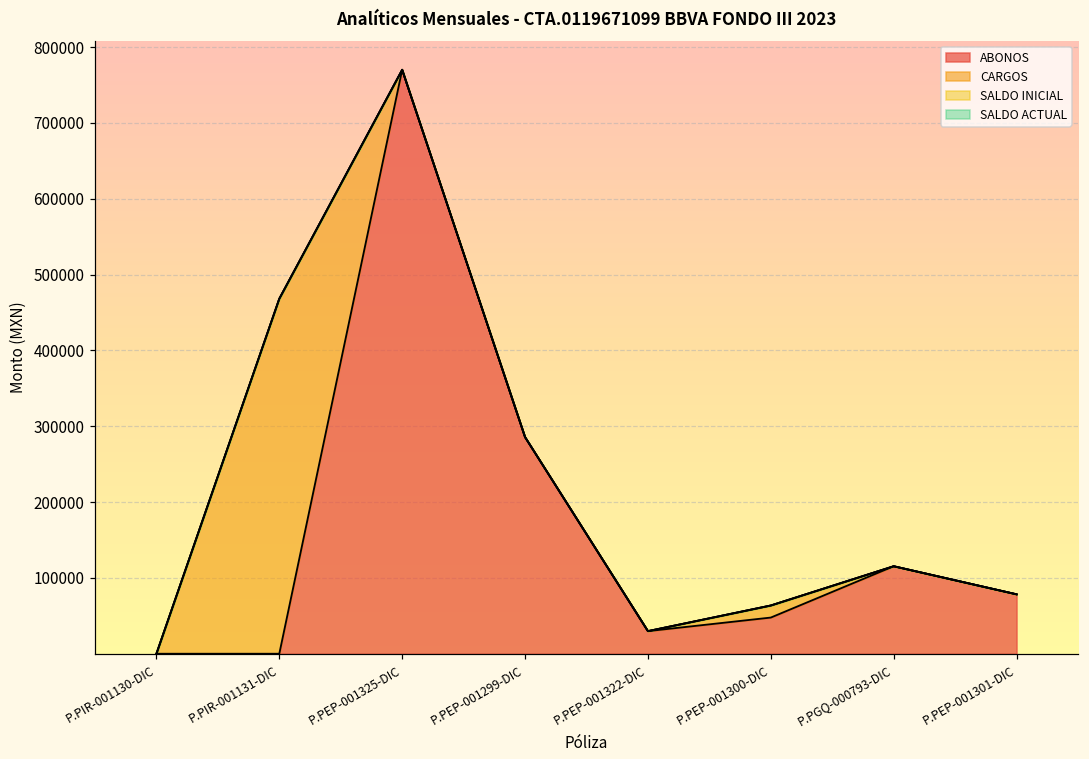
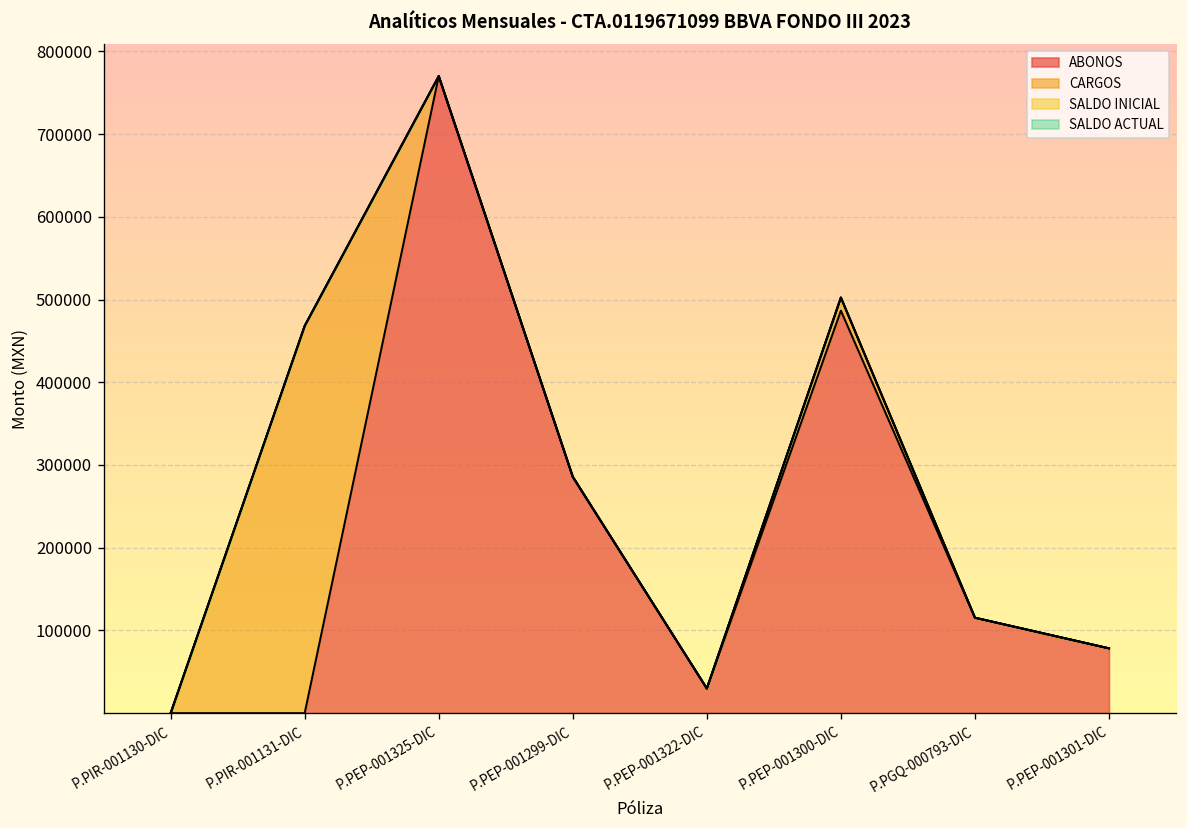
  {
    "ABONOS": {
      "P.PIR-001131-DIC": 0,
-     "P.PEP-001300-DIC": 50000
+     "P.PEP-001300-DIC": 490000
    }
  }
